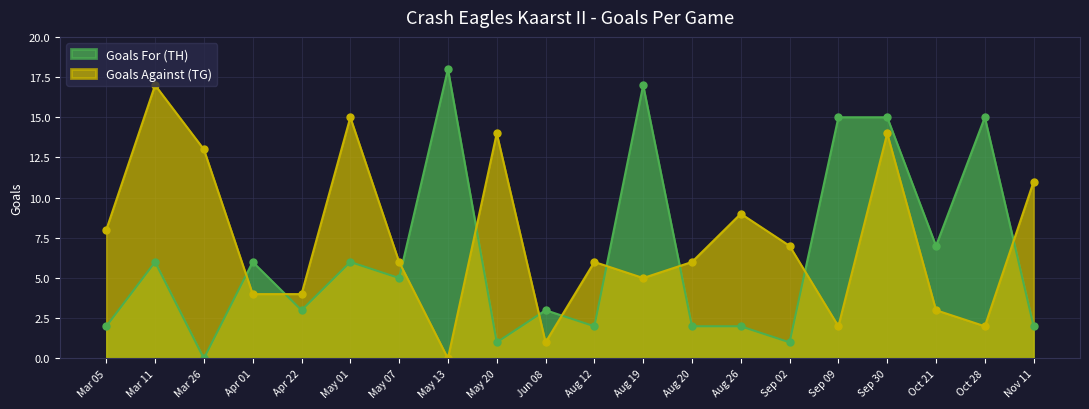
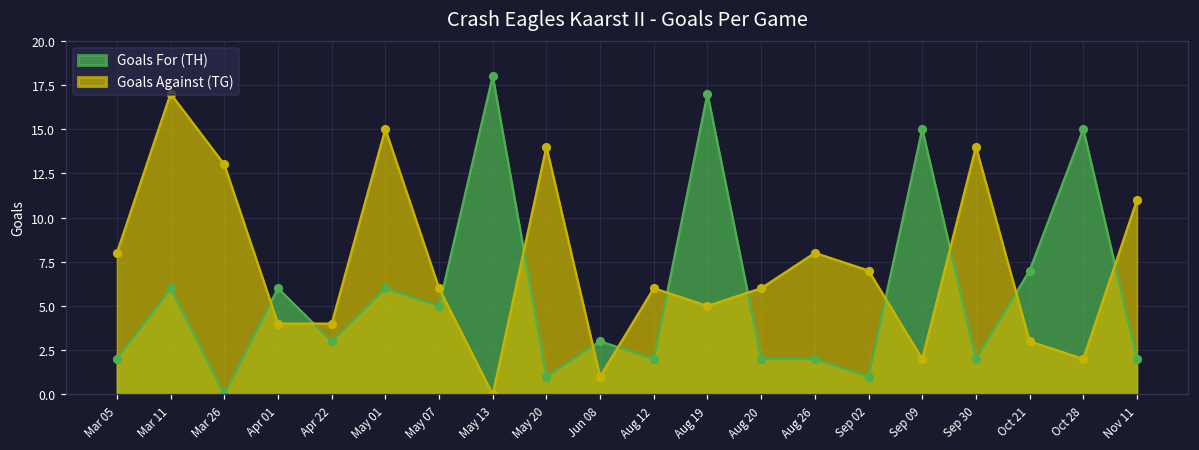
  {
    "Goals For (TH)": {
      "Mar 05": 2,
      "Mar 11": 6,
      "Mar 26": 0,
      "Apr 01": 6,
      "Apr 22": 3,
      "May 01": 6,
      "May 07": 5,
      "May 13": 18,
      "May 20": 1,
      "Jun 08": 3,
      "Aug 12": 2,
      "Aug 19": 17,
      "Aug 20": 2,
      "Aug 26": 2,
      "Sep 02": 1,
      "Sep 09": 15,
-     "Sep 30": 15,
+     "Sep 30": 2,
      "Oct 21": 7,
      "Oct 28": 15,
      "Nov 11": 2
    },
    "Goals Against (TG)": {
      "Mar 05": 8,
      "Mar 26": 13,
      "Apr 01": 4,
      "Apr 22": 4,
      "May 01": 15,
      "May 07": 6,
      "May 13": 0,
      "May 20": 14,
      "Jun 08": 1,
      "Aug 12": 6,
      "Aug 19": 5,
      "Aug 20": 6,
-     "Aug 26": 9,
+     "Aug 26": 8,
      "Sep 02": 7,
      "Sep 09": 2,
      "Sep 30": 14,
      "Oct 21": 3,
      "Oct 28": 2,
      "Nov 11": 11
    }
  }
